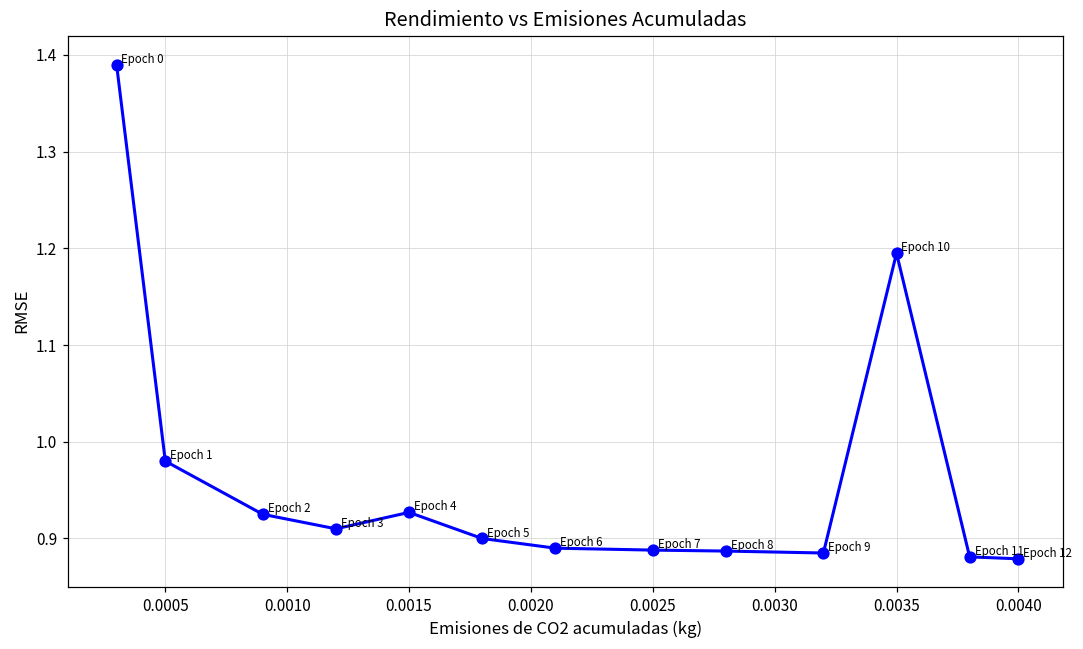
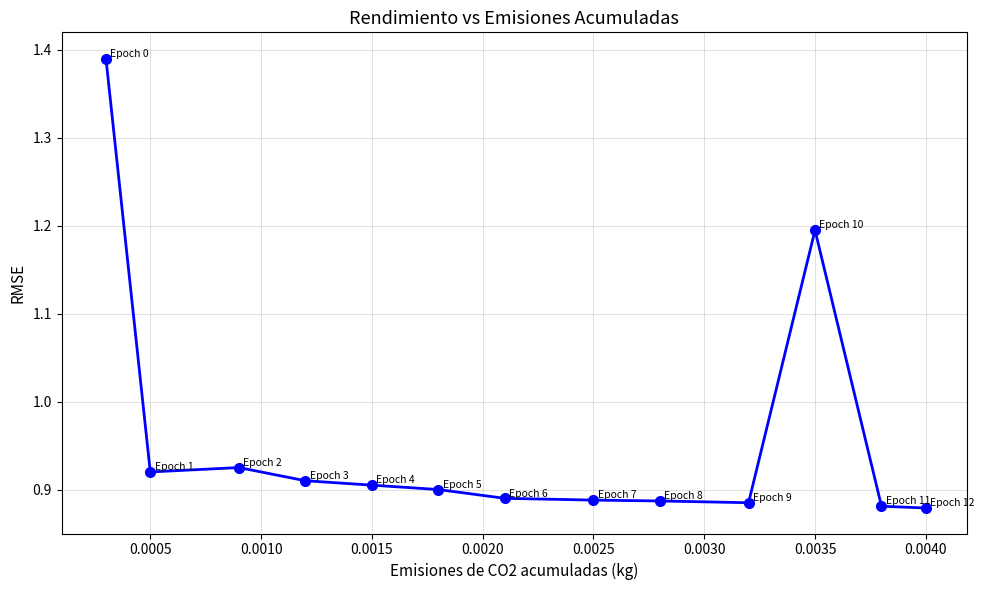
  {
-   "0.0005": 0.98,
-   "0.0015": 0.93
+   "0.0005": 0.92,
+   "0.0015": 0.91
  }
